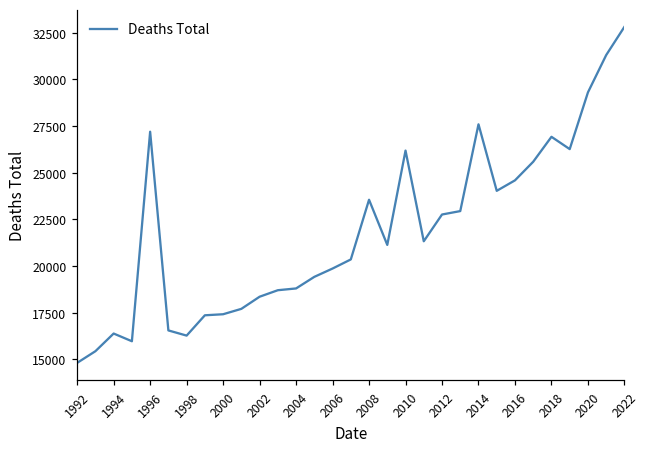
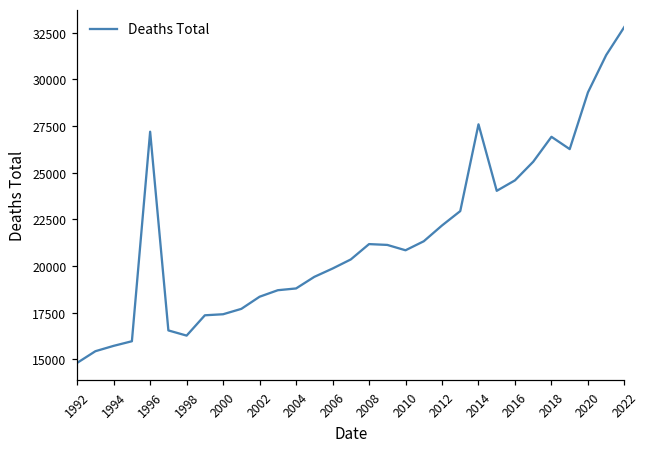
  {
    "1992": 14800,
-   "1994": 16400,
+   "1994": 15700,
    "1996": 27200,
    "1998": 16300,
    "2000": 17400,
    "2002": 18400,
    "2004": 18800,
    "2006": 19900,
-   "2008": 23600,
-   "2010": 26200,
-   "2012": 22800,
+   "2008": 21200,
+   "2010": 20800,
+   "2012": 22200,
    "2014": 27600,
    "2016": 24600,
    "2018": 26900,
    "2020": 29300,
    "2022": 32800
  }
